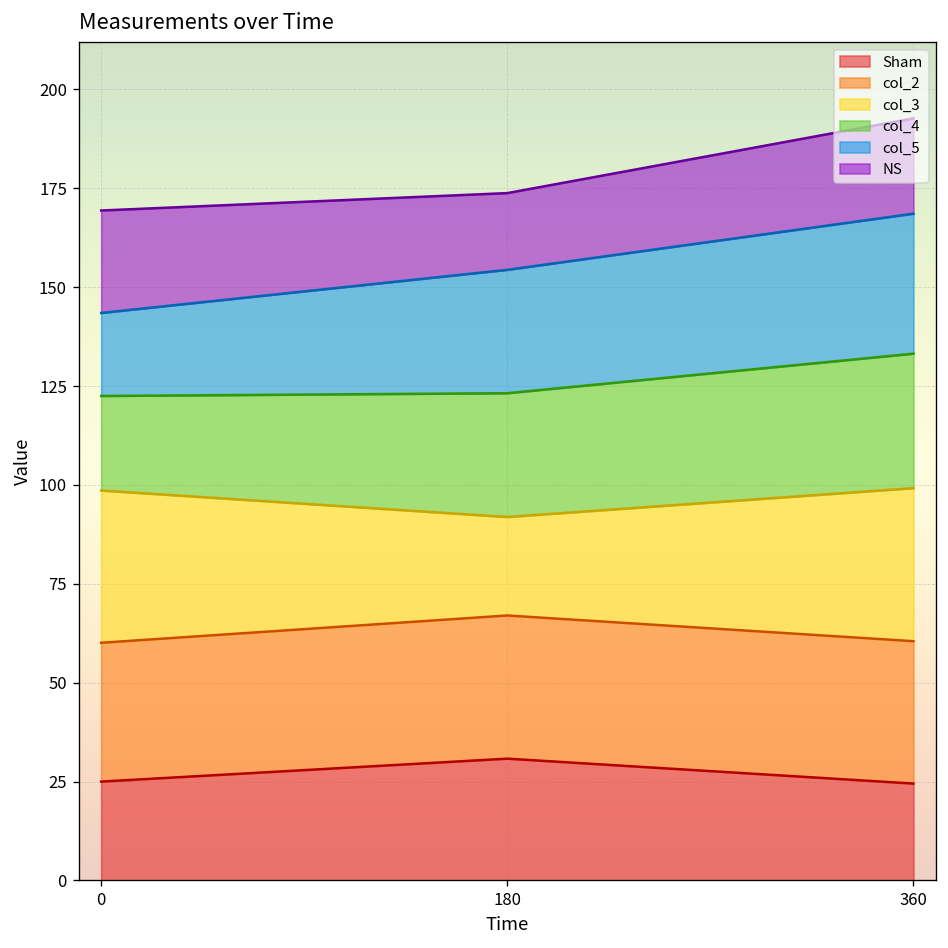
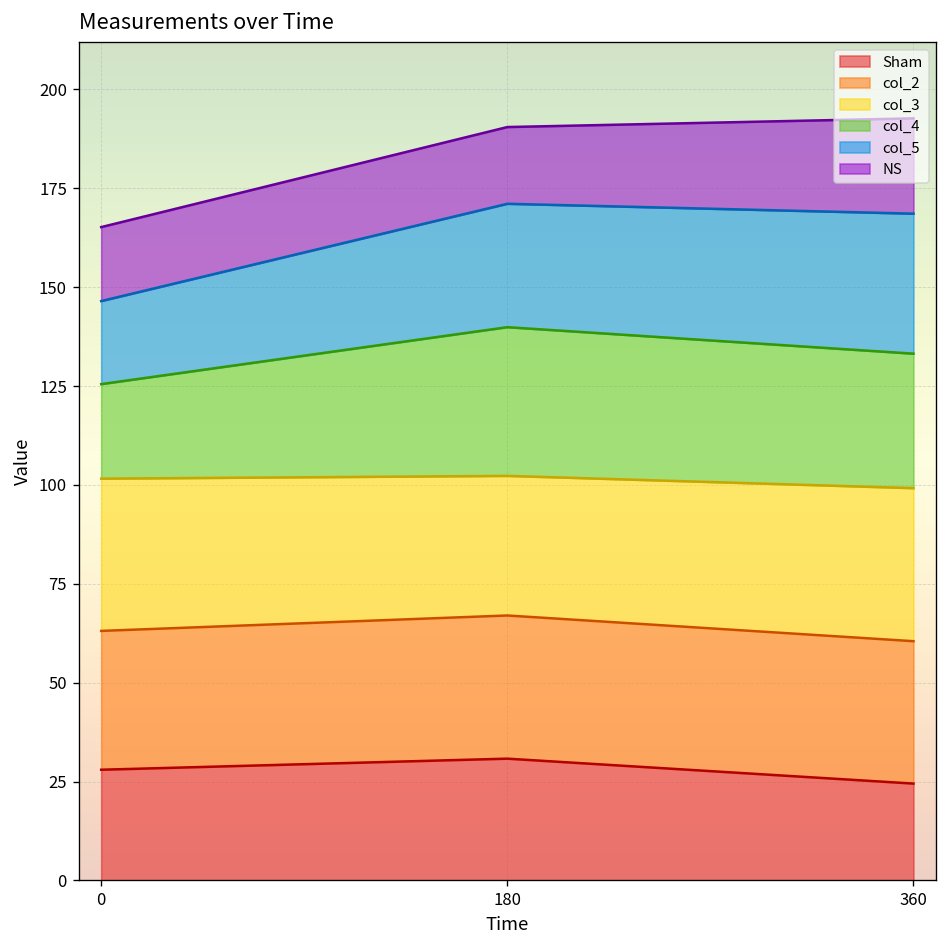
  {
    "Sham": {
-     "0": 25,
+     "0": 28,
      "180": 31,
      "360": 25
    },
    "col_2": {
      "0": 35,
      "180": 36,
      "360": 36
    },
    "col_3": {
      "0": 38,
-     "180": 25,
+     "180": 35,
      "360": 39
    },
    "col_4": {
      "0": 24,
-     "180": 31,
+     "180": 38,
      "360": 34
    },
    "col_5": {
      "0": 21,
      "180": 31,
      "360": 35
    },
    "NS": {
-     "0": 26,
+     "0": 19,
      "180": 19
    }
  }
